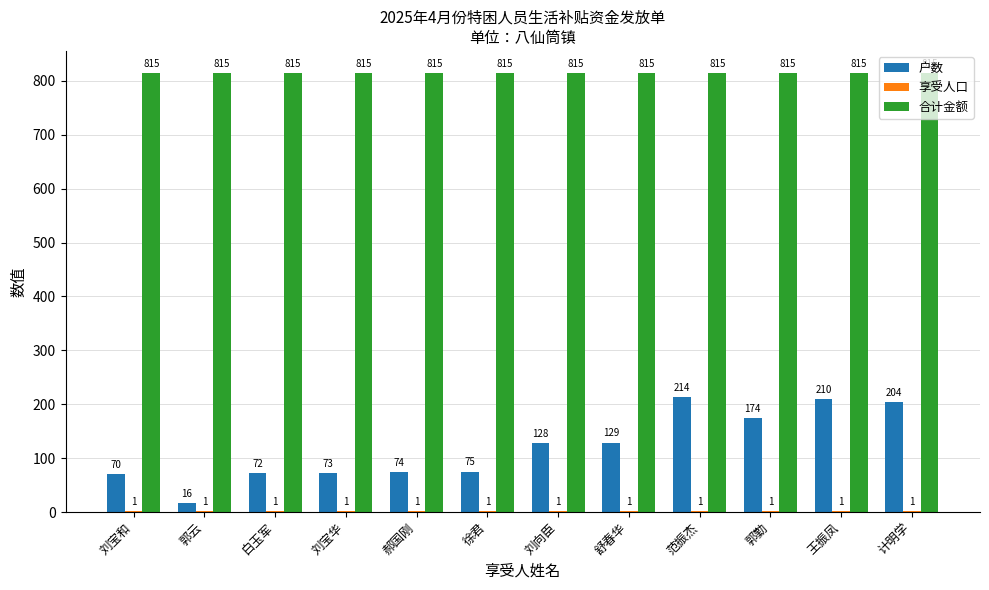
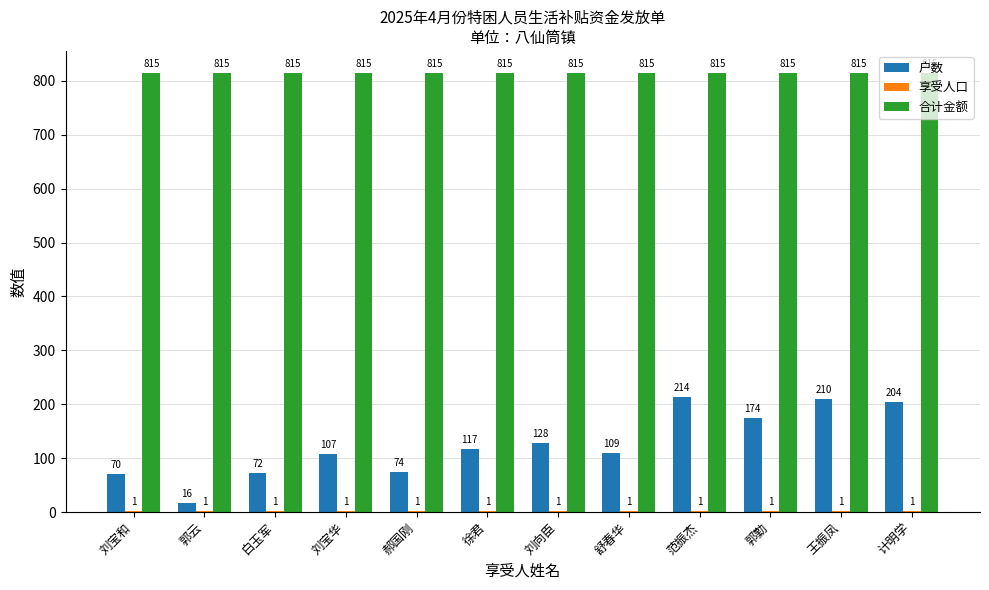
  {
    "户数": {
      "刘宝和": 70,
      "郭云": 16,
      "白玉军": 72,
-     "刘宝华": 73,
+     "刘宝华": 107,
      "郝国刚": 74,
-     "徐君": 75,
+     "徐君": 117,
      "刘向臣": 128,
-     "舒春华": 129,
+     "舒春华": 109,
      "范振杰": 214,
      "郭勤": 174,
      "王振凤": 210,
      "计明学": 204
    },
    "享受人口": {
      "刘宝和": 1,
      "郭云": 1,
      "白玉军": 1,
      "刘宝华": 1,
      "郝国刚": 1,
      "徐君": 1,
      "刘向臣": 1,
      "舒春华": 1,
      "范振杰": 1,
      "郭勤": 1,
      "王振凤": 1,
      "计明学": 1
    },
    "合计金额": {
      "刘宝和": 815,
      "郭云": 815,
      "白玉军": 815,
      "刘宝华": 815,
      "郝国刚": 815,
      "徐君": 815,
      "刘向臣": 815,
      "舒春华": 815,
      "范振杰": 815,
      "郭勤": 815,
      "王振凤": 815
    }
  }
